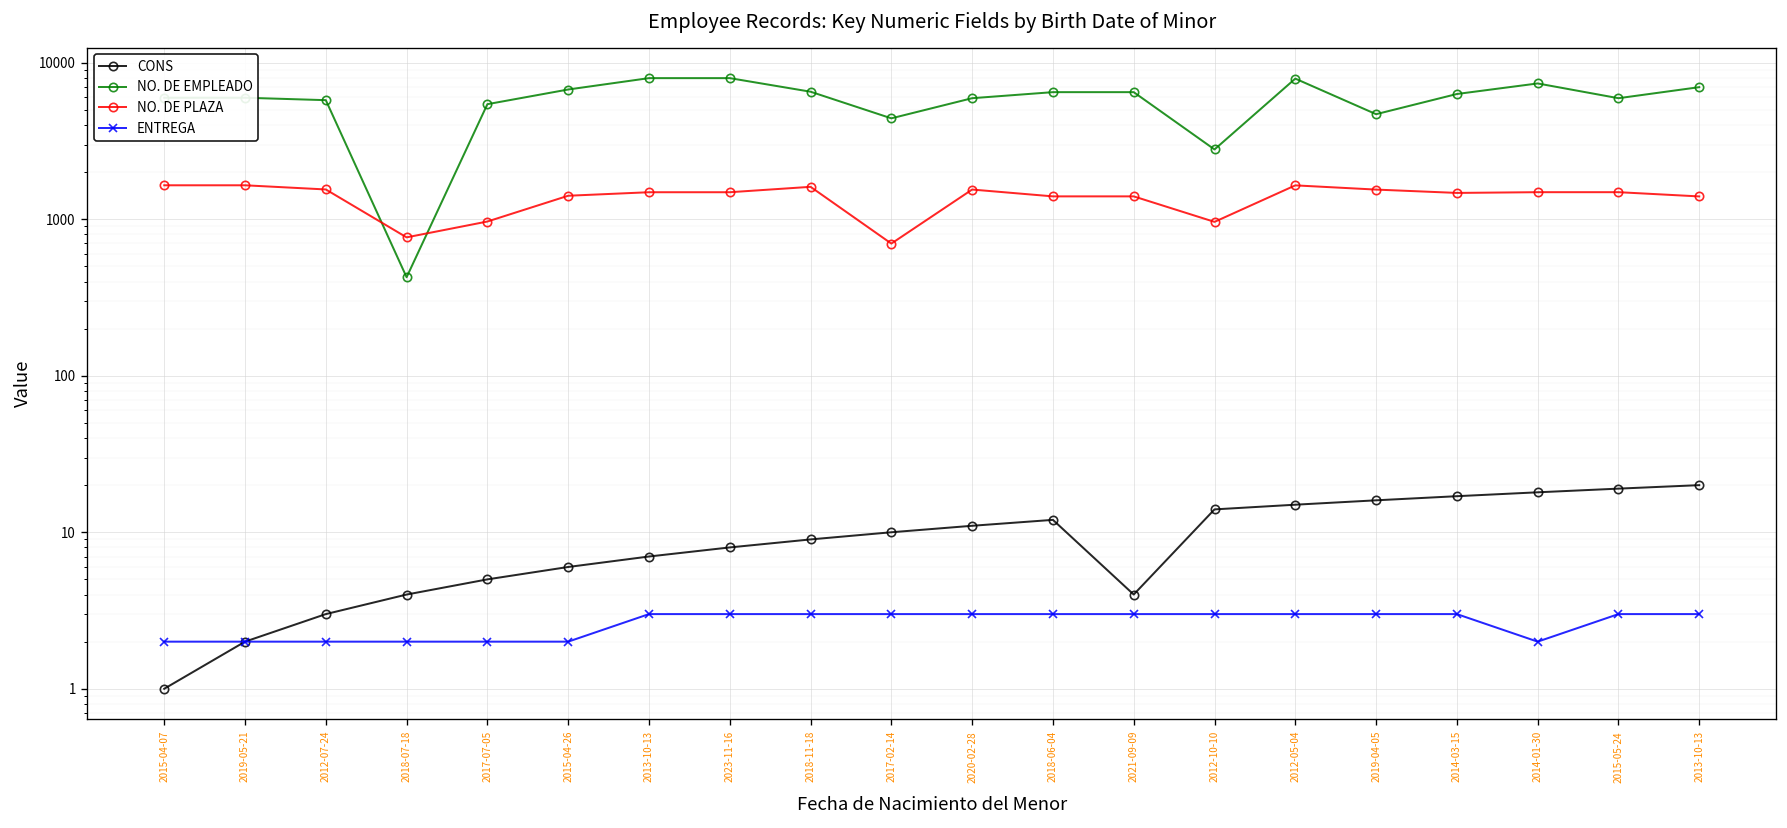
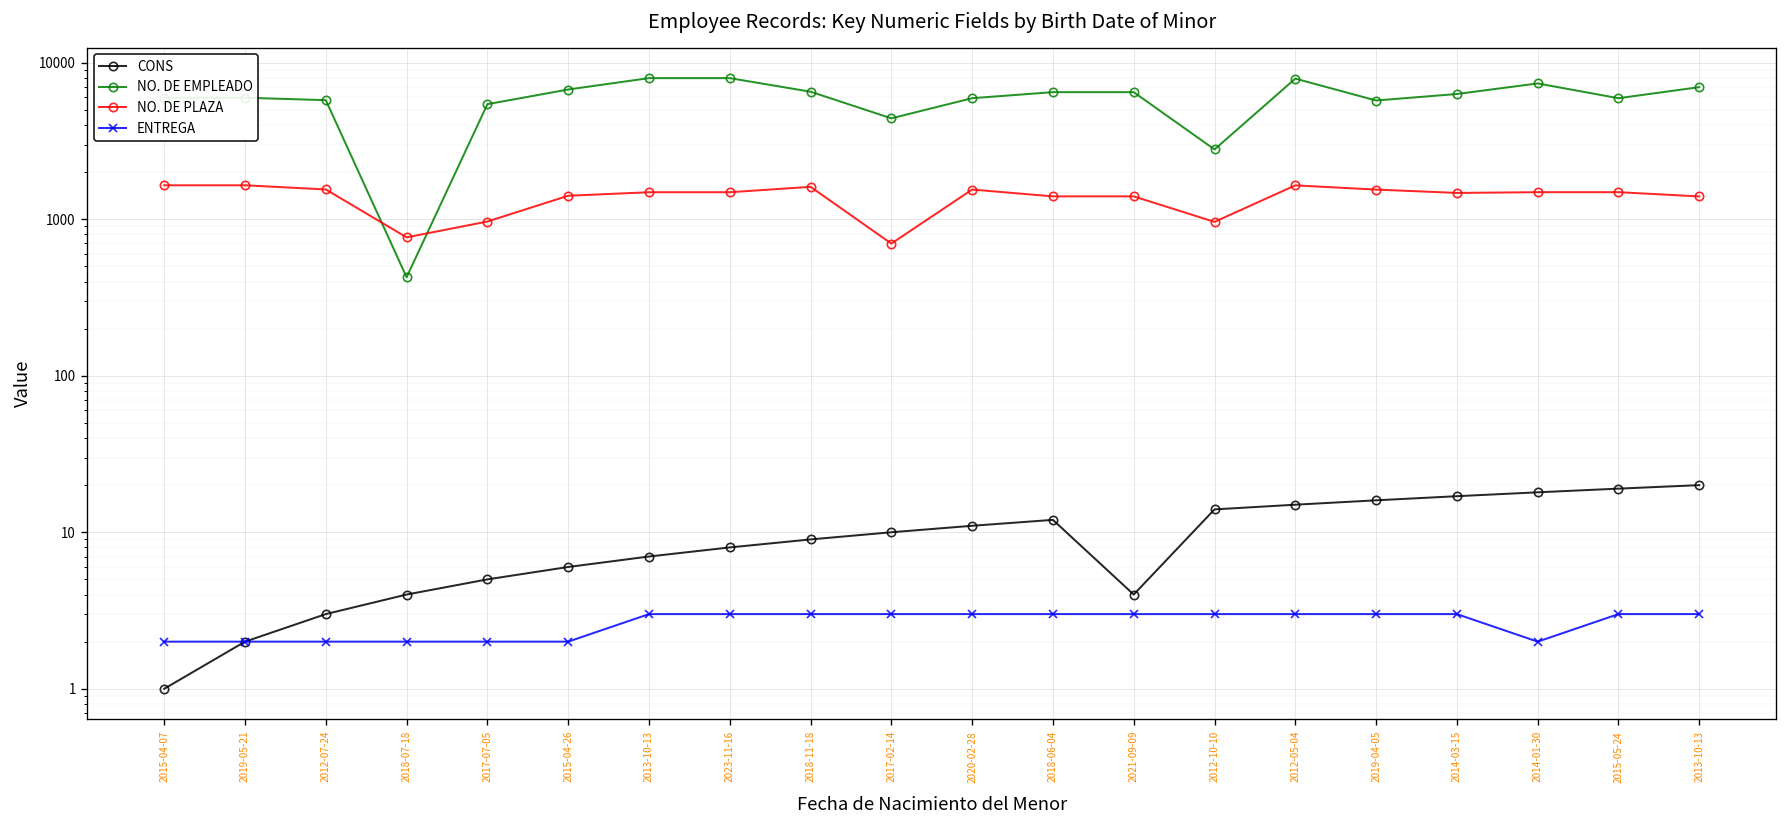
  {
    "CONS": {
      "2015-04-07": 1,
      "2012-07-24": 3,
      "2018-07-18": 4,
      "2017-07-05": 5,
      "2015-04-26": 6,
      "2023-11-16": 8,
      "2018-11-18": 9,
      "2017-02-14": 10,
      "2020-02-28": 11,
      "2018-06-04": 12,
      "2021-09-09": 4,
      "2012-10-10": 14,
      "2012-05-04": 15,
      "2019-04-05": 16,
      "2014-03-15": 17,
      "2014-01-30": 18,
      "2015-05-24": 19
    },
    "NO. DE EMPLEADO": {
      "2012-07-24": 6000,
      "2018-07-18": 430,
      "2017-07-05": 5400,
      "2015-04-26": 7000,
      "2023-11-16": 8000,
      "2018-11-18": 7000,
      "2017-02-14": 4400,
      "2020-02-28": 6000,
      "2018-06-04": 6000,
      "2021-09-09": 6000,
      "2012-10-10": 2800,
      "2012-05-04": 8000,
-     "2019-04-05": 4700,
+     "2019-04-05": 6000,
      "2014-03-15": 6000,
      "2014-01-30": 7000,
      "2015-05-24": 6000
    },
    "NO. DE PLAZA": {
      "2015-04-07": 1600,
      "2019-05-21": 1600,
      "2012-07-24": 1600,
      "2018-07-18": 800,
      "2017-07-05": 1000,
      "2015-04-26": 1400,
      "2023-11-16": 1500,
      "2018-11-18": 1600,
      "2017-02-14": 700,
      "2020-02-28": 1500,
      "2018-06-04": 1400,
      "2021-09-09": 1400,
      "2012-10-10": 1000,
      "2012-05-04": 1600,
      "2019-04-05": 1500,
      "2014-03-15": 1500,
      "2014-01-30": 1500,
      "2015-05-24": 1500
    },
    "ENTREGA": {
      "2015-04-07": 2,
      "2012-07-24": 2,
      "2018-07-18": 2,
      "2017-07-05": 2,
      "2015-04-26": 2,
      "2023-11-16": 3,
      "2018-11-18": 3,
      "2017-02-14": 3,
      "2020-02-28": 3,
      "2018-06-04": 3,
      "2021-09-09": 3,
      "2012-10-10": 3,
      "2012-05-04": 3,
      "2019-04-05": 3,
      "2014-03-15": 3,
      "2014-01-30": 2,
      "2015-05-24": 3
    }
  }
